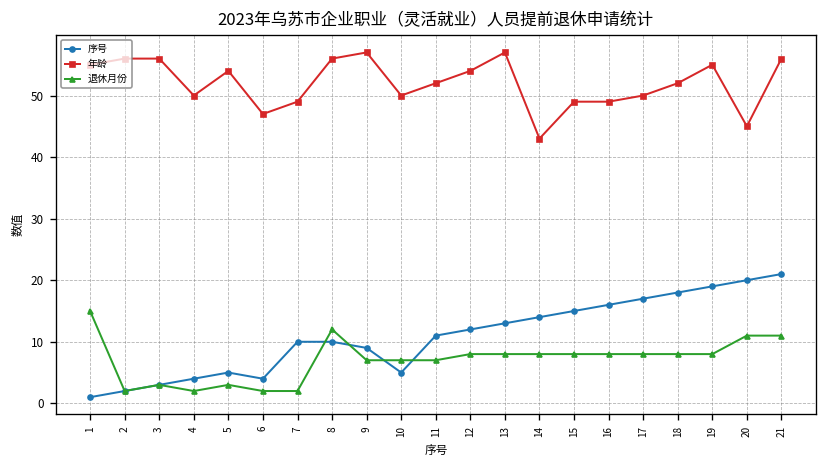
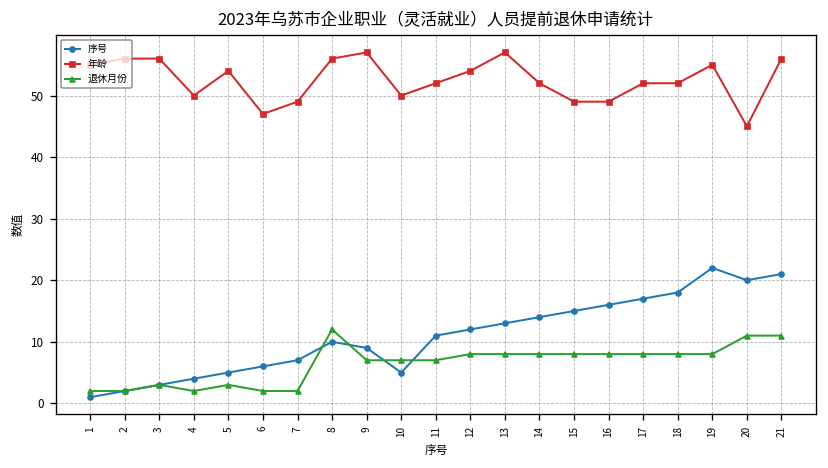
  {
    "序号": {
      "1": 1,
      "4": 4,
      "5": 5,
-     "6": 4,
-     "7": 10,
+     "6": 6,
+     "7": 7,
      "8": 10,
      "9": 9,
      "10": 5,
      "11": 11,
      "12": 12,
      "13": 13,
      "14": 14,
      "15": 15,
      "16": 16,
      "17": 17,
      "18": 18,
-     "19": 19,
+     "19": 22,
      "20": 20,
      "21": 21
    },
    "年龄": {
      "3": 56,
      "4": 50,
      "5": 54,
      "6": 47,
      "7": 49,
      "8": 56,
      "9": 57,
      "10": 50,
      "11": 52,
      "12": 54,
      "13": 57,
-     "14": 43,
+     "14": 52,
      "15": 49,
      "16": 49,
-     "17": 50,
+     "17": 52,
      "18": 52,
      "19": 55,
      "20": 45,
      "21": 56
    },
    "退休月份": {
-     "1": 15,
+     "1": 2,
      "4": 2,
      "5": 3,
      "6": 2,
      "7": 2,
      "8": 12,
      "9": 7,
      "10": 7,
      "11": 7,
      "12": 8,
      "13": 8,
      "14": 8,
      "15": 8,
      "16": 8,
      "17": 8,
      "18": 8,
      "19": 8,
      "20": 11,
      "21": 11
    }
  }
